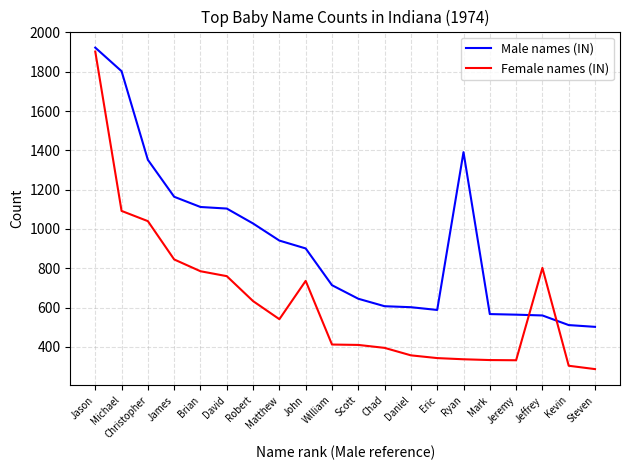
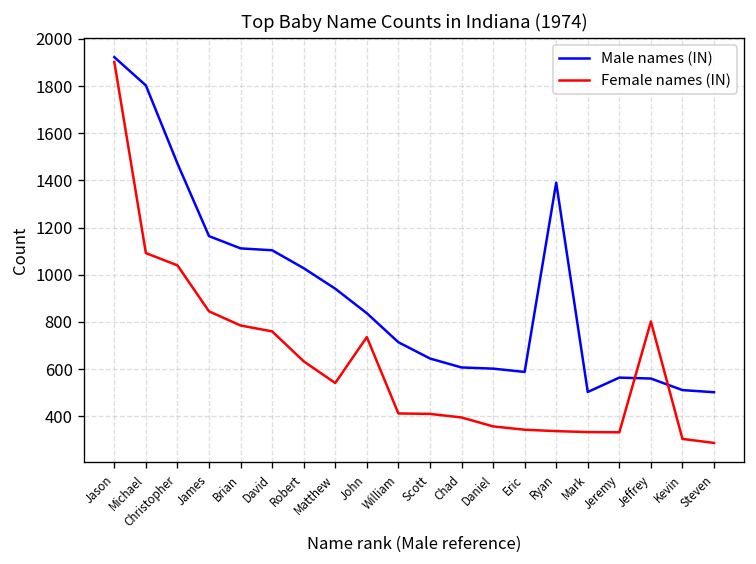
  {
    "Male names (IN)": {
      "Jason": 1920,
      "Michael": 1800,
-     "Christopher": 1350,
+     "Christopher": 1470,
      "James": 1160,
      "Brian": 1110,
      "David": 1100,
      "Robert": 1030,
      "Matthew": 940,
-     "John": 900,
+     "John": 840,
      "William": 710,
      "Scott": 650,
      "Chad": 610,
      "Daniel": 600,
      "Eric": 590,
      "Ryan": 1390,
-     "Mark": 570,
+     "Mark": 500,
      "Jeremy": 560,
      "Jeffrey": 560,
      "Kevin": 510,
      "Steven": 500
    },
    "Female names (IN)": {
      "Jason": 1900,
      "Michael": 1090,
      "Christopher": 1040,
      "James": 850,
      "Brian": 790,
      "David": 760,
      "Robert": 630,
      "Matthew": 540,
      "John": 740,
      "William": 410,
      "Scott": 410,
      "Chad": 400,
      "Daniel": 360,
      "Eric": 340,
      "Ryan": 340,
      "Mark": 330,
      "Jeremy": 330,
      "Jeffrey": 800,
      "Kevin": 300,
      "Steven": 290
    }
  }
